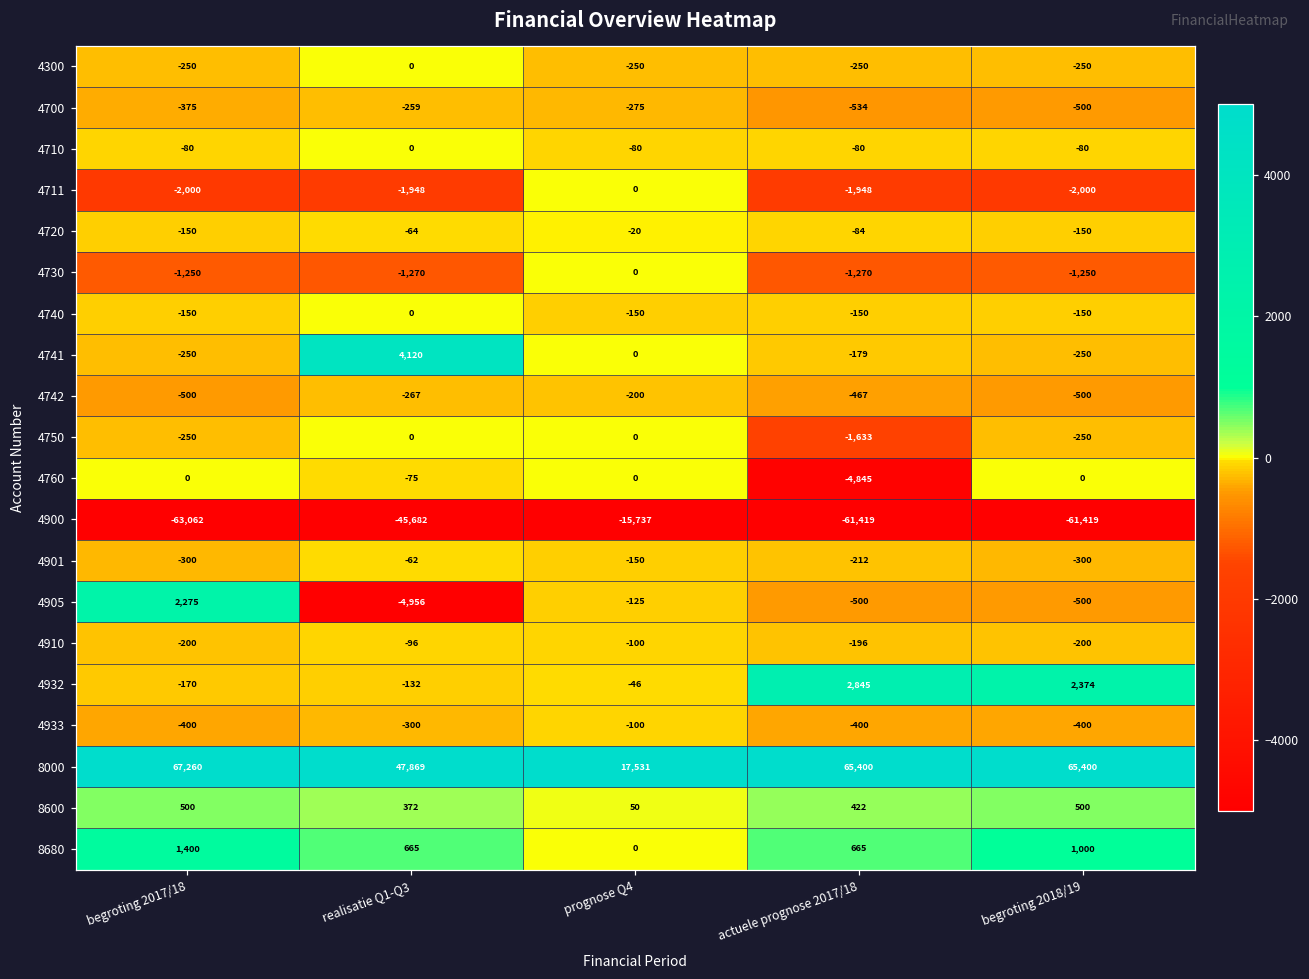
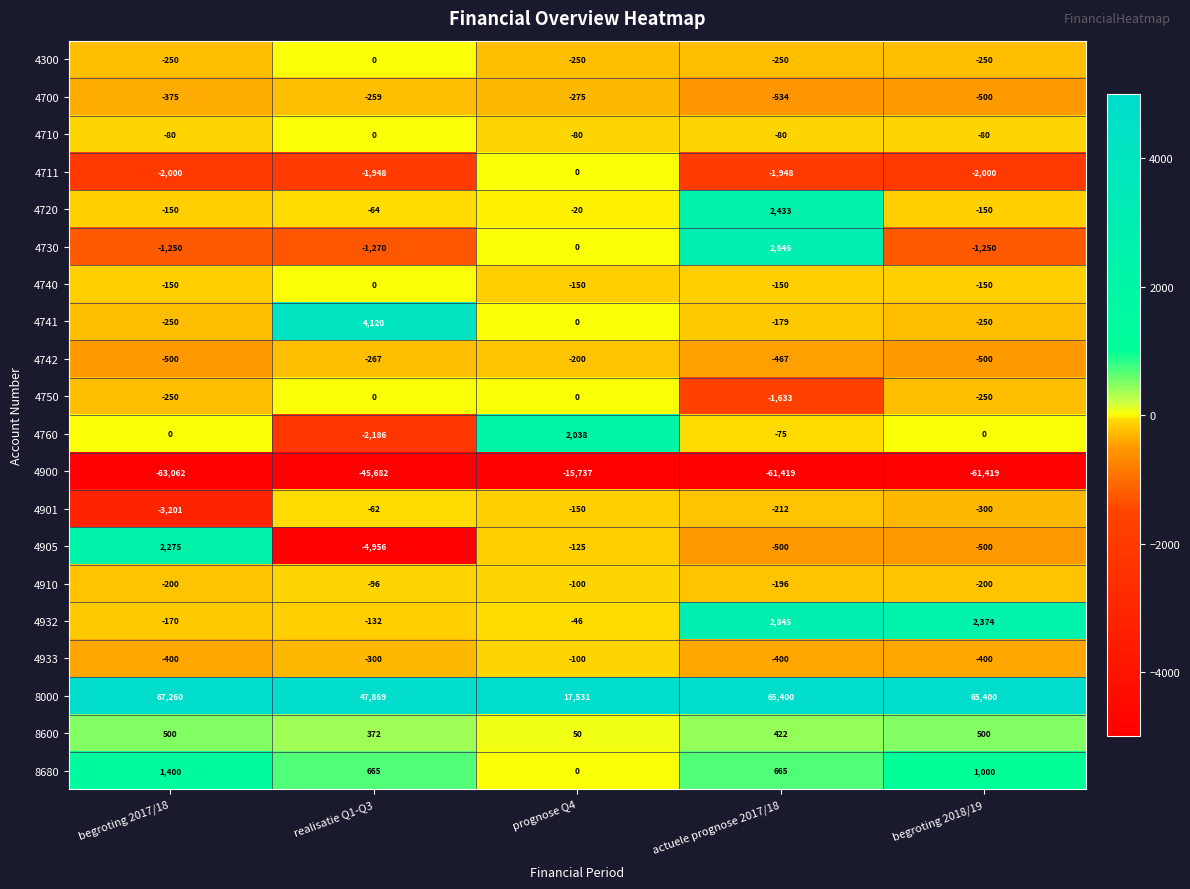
  {
    "4300": {
      "begroting 2017/18": "-250",
      "realisatie Q1-Q3": "0",
      "prognose Q4": "-250",
      "actuele prognose 2017/18": "-250",
      "begroting 2018/19": "-250"
    },
    "4700": {
      "begroting 2017/18": "-375",
      "realisatie Q1-Q3": "-259",
      "prognose Q4": "-275",
      "actuele prognose 2017/18": "-534",
      "begroting 2018/19": "-500"
    },
    "4710": {
      "begroting 2017/18": "-80",
      "realisatie Q1-Q3": "0",
      "prognose Q4": "-80",
      "actuele prognose 2017/18": "-80",
      "begroting 2018/19": "-80"
    },
    "4711": {
      "begroting 2017/18": "-2,000",
      "realisatie Q1-Q3": "-1,948",
      "prognose Q4": "0",
      "actuele prognose 2017/18": "-1,948",
      "begroting 2018/19": "-2,000"
    },
    "4720": {
      "begroting 2017/18": "-150",
      "realisatie Q1-Q3": "-64",
      "prognose Q4": "-20",
-     "actuele prognose 2017/18": "-84",
+     "actuele prognose 2017/18": "2,433",
      "begroting 2018/19": "-150"
    },
    "4730": {
      "begroting 2017/18": "-1,250",
      "realisatie Q1-Q3": "-1,270",
      "prognose Q4": "0",
-     "actuele prognose 2017/18": "-1,270",
+     "actuele prognose 2017/18": "2,846",
      "begroting 2018/19": "-1,250"
    },
    "4740": {
      "begroting 2017/18": "-150",
      "realisatie Q1-Q3": "0",
      "prognose Q4": "-150",
      "actuele prognose 2017/18": "-150",
      "begroting 2018/19": "-150"
    },
    "4741": {
      "begroting 2017/18": "-250",
      "realisatie Q1-Q3": "4,120",
      "prognose Q4": "0",
      "actuele prognose 2017/18": "-179",
      "begroting 2018/19": "-250"
    },
    "4742": {
      "begroting 2017/18": "-500",
      "realisatie Q1-Q3": "-267",
      "prognose Q4": "-200",
      "actuele prognose 2017/18": "-467",
      "begroting 2018/19": "-500"
    },
    "4750": {
      "begroting 2017/18": "-250",
      "realisatie Q1-Q3": "0",
      "prognose Q4": "0",
      "actuele prognose 2017/18": "-1,633",
      "begroting 2018/19": "-250"
    },
    "4760": {
      "begroting 2017/18": "0",
-     "realisatie Q1-Q3": "-75",
-     "prognose Q4": "0",
-     "actuele prognose 2017/18": "-4,845",
+     "realisatie Q1-Q3": "-2,186",
+     "prognose Q4": "2,038",
+     "actuele prognose 2017/18": "-75",
      "begroting 2018/19": "0"
    },
    "4900": {
      "begroting 2017/18": "-63,062",
      "realisatie Q1-Q3": "-45,682",
      "prognose Q4": "-15,737",
      "actuele prognose 2017/18": "-61,419",
      "begroting 2018/19": "-61,419"
    },
    "4901": {
-     "begroting 2017/18": "-300",
+     "begroting 2017/18": "-3,201",
      "realisatie Q1-Q3": "-62",
      "prognose Q4": "-150",
      "actuele prognose 2017/18": "-212",
      "begroting 2018/19": "-300"
    },
    "4905": {
      "begroting 2017/18": "2,275",
      "realisatie Q1-Q3": "-4,956",
      "prognose Q4": "-125",
      "actuele prognose 2017/18": "-500",
      "begroting 2018/19": "-500"
    },
    "4910": {
      "begroting 2017/18": "-200",
      "realisatie Q1-Q3": "-96",
      "prognose Q4": "-100",
      "actuele prognose 2017/18": "-196",
      "begroting 2018/19": "-200"
    },
    "4932": {
      "begroting 2017/18": "-170",
      "realisatie Q1-Q3": "-132",
      "prognose Q4": "-46",
      "actuele prognose 2017/18": "2,845",
      "begroting 2018/19": "2,374"
    },
    "4933": {
      "begroting 2017/18": "-400",
      "realisatie Q1-Q3": "-300",
      "prognose Q4": "-100",
      "actuele prognose 2017/18": "-400",
      "begroting 2018/19": "-400"
    },
    "8000": {
      "begroting 2017/18": "67,260",
      "realisatie Q1-Q3": "47,869",
      "prognose Q4": "17,531",
      "actuele prognose 2017/18": "65,400",
      "begroting 2018/19": "65,400"
    },
    "8600": {
      "begroting 2017/18": "500",
      "realisatie Q1-Q3": "372",
      "prognose Q4": "50",
      "actuele prognose 2017/18": "422",
      "begroting 2018/19": "500"
    },
    "8680": {
      "begroting 2017/18": "1,400",
      "realisatie Q1-Q3": "665",
      "prognose Q4": "0",
      "actuele prognose 2017/18": "665",
      "begroting 2018/19": "1,000"
    }
  }
